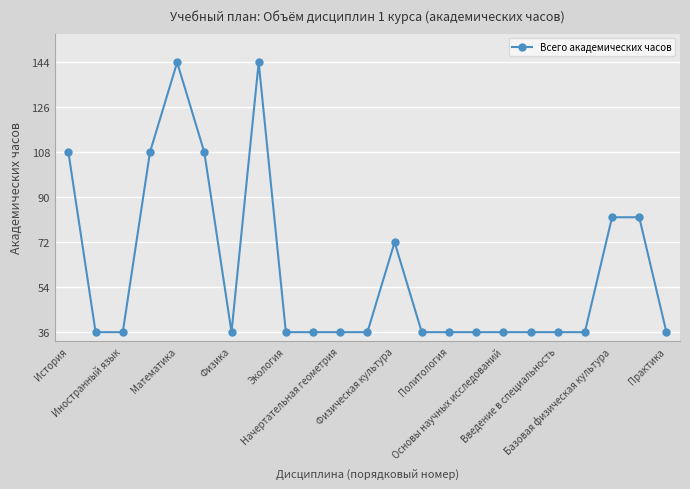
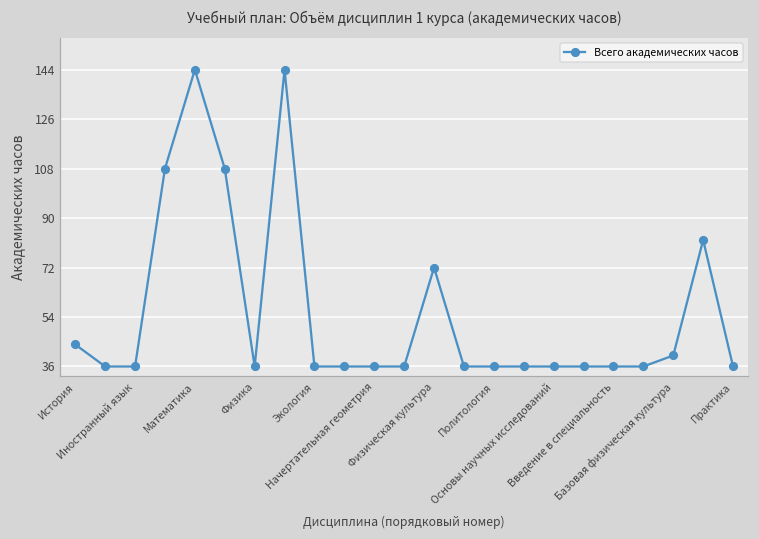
  {
-   "История": 108,
+   "История": 44,
    "Иностранный язык": 36,
    "Математика": 144,
    "Физика": 36,
    "Экология": 36,
    "Начертательная геометрия": 36,
    "Физическая культура": 72,
    "Политология": 36,
    "Основы научных исследований": 36,
    "Введение в специальность": 36,
-   "Базовая физическая культура": 82,
+   "Базовая физическая культура": 40,
    "Практика": 36
  }
